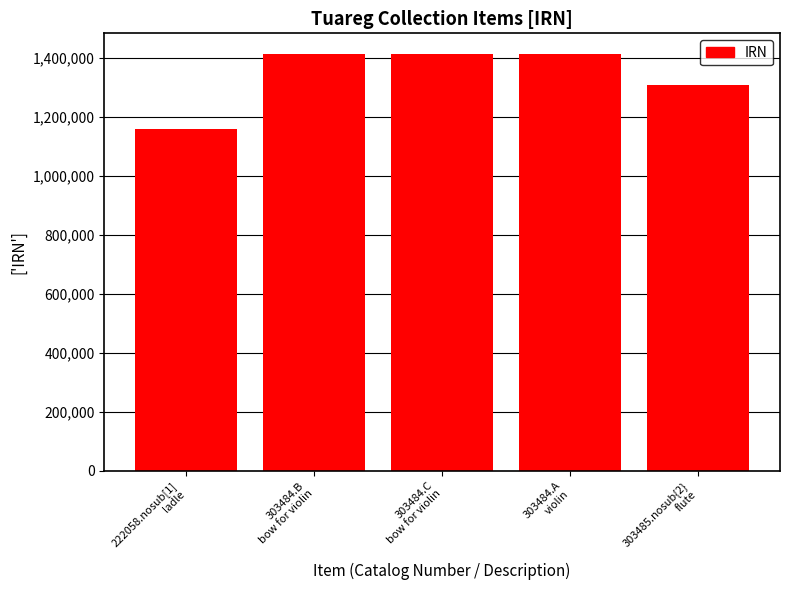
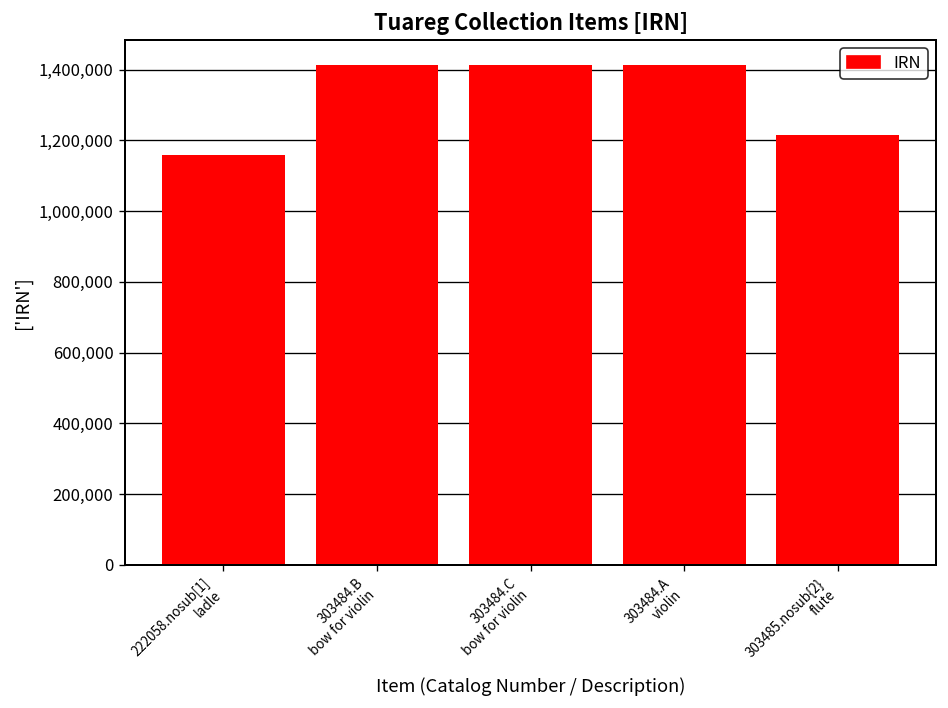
  {
    "222058.nosub[1] ladle": "1,160,000",
    "303484.B bow for violin": "1,410,000",
    "303484.C bow for violin": "1,410,000",
    "303484.A violin": "1,410,000",
-   "303485.nosub{2} flute": "1,310,000"
+   "303485.nosub{2} flute": "1,210,000"
  }
